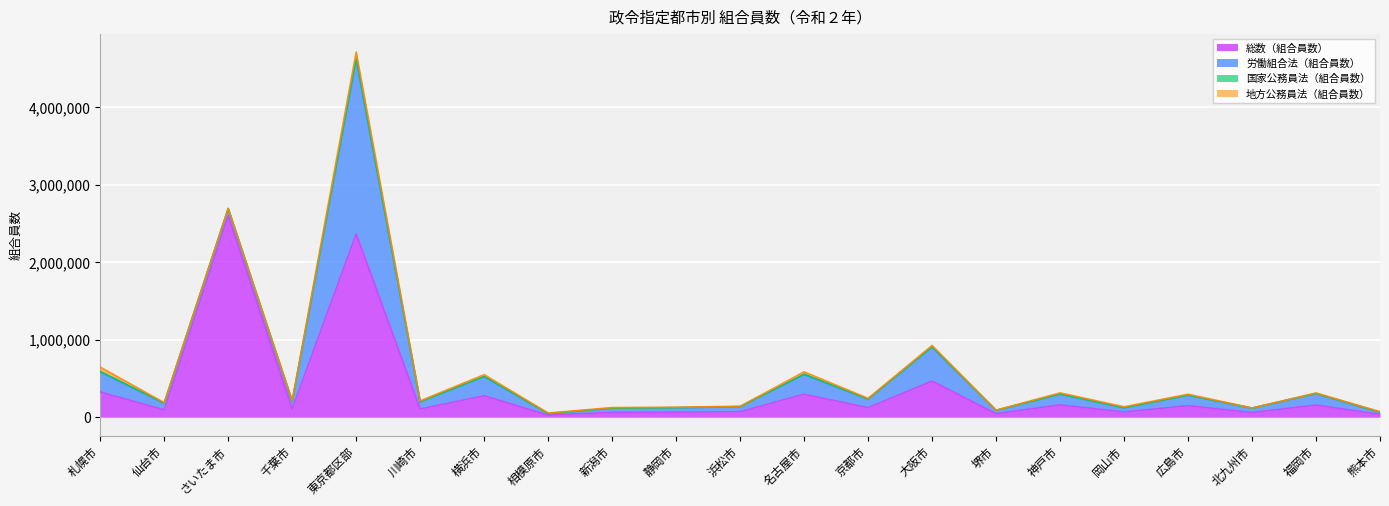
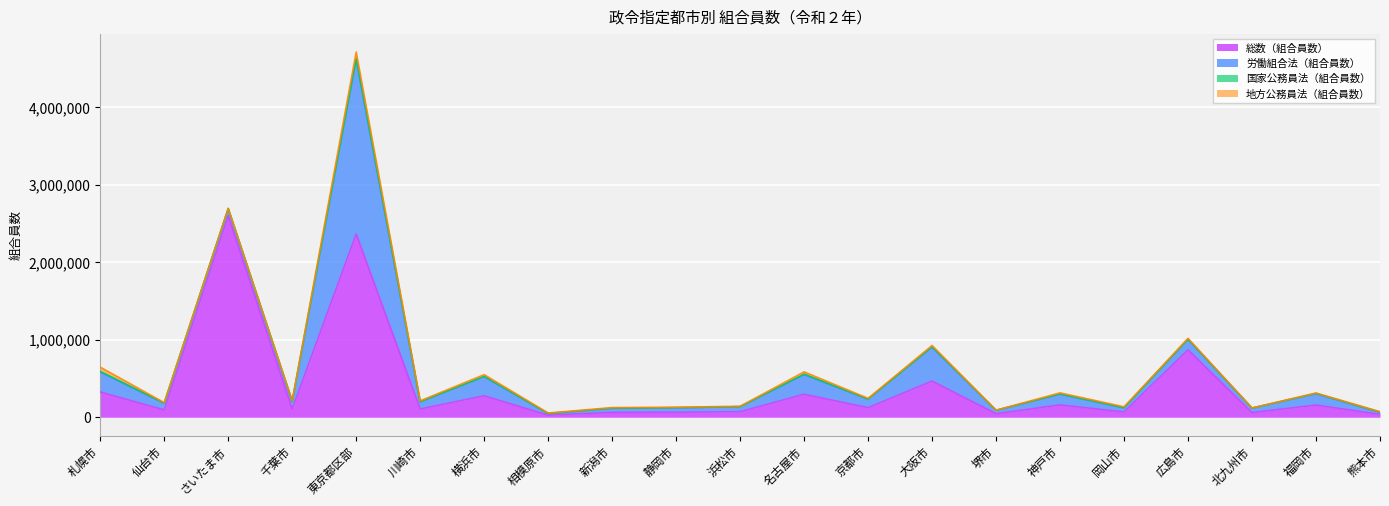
  {
    "総数（組合員数）": {
      "札幌市": "300,000",
      "仙台市": "100,000",
      "さいたま市": "2,600,000",
      "千葉市": "100,000",
      "東京都区部": "2,400,000",
      "川崎市": "100,000",
      "横浜市": "300,000",
      "新潟市": "100,000",
      "静岡市": "100,000",
      "浜松市": "100,000",
      "名古屋市": "300,000",
      "京都市": "100,000",
      "大阪市": "500,000",
      "堺市": "0",
      "神戸市": "200,000",
      "岡山市": "100,000",
-     "広島市": "100,000",
+     "広島市": "900,000",
      "北九州市": "100,000",
      "福岡市": "200,000"
    },
    "地方公務員法（組合員数）": {
      "札幌市": "100,000",
      "東京都区部": "100,000"
    }
  }
